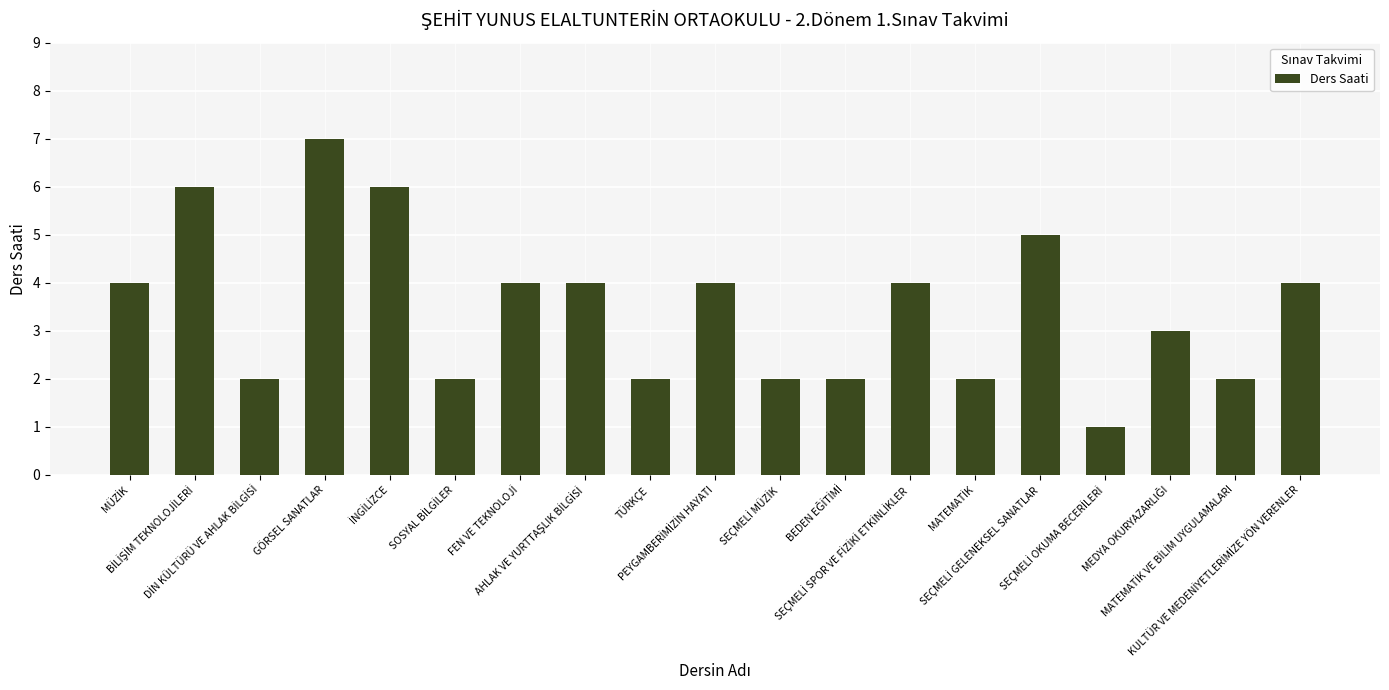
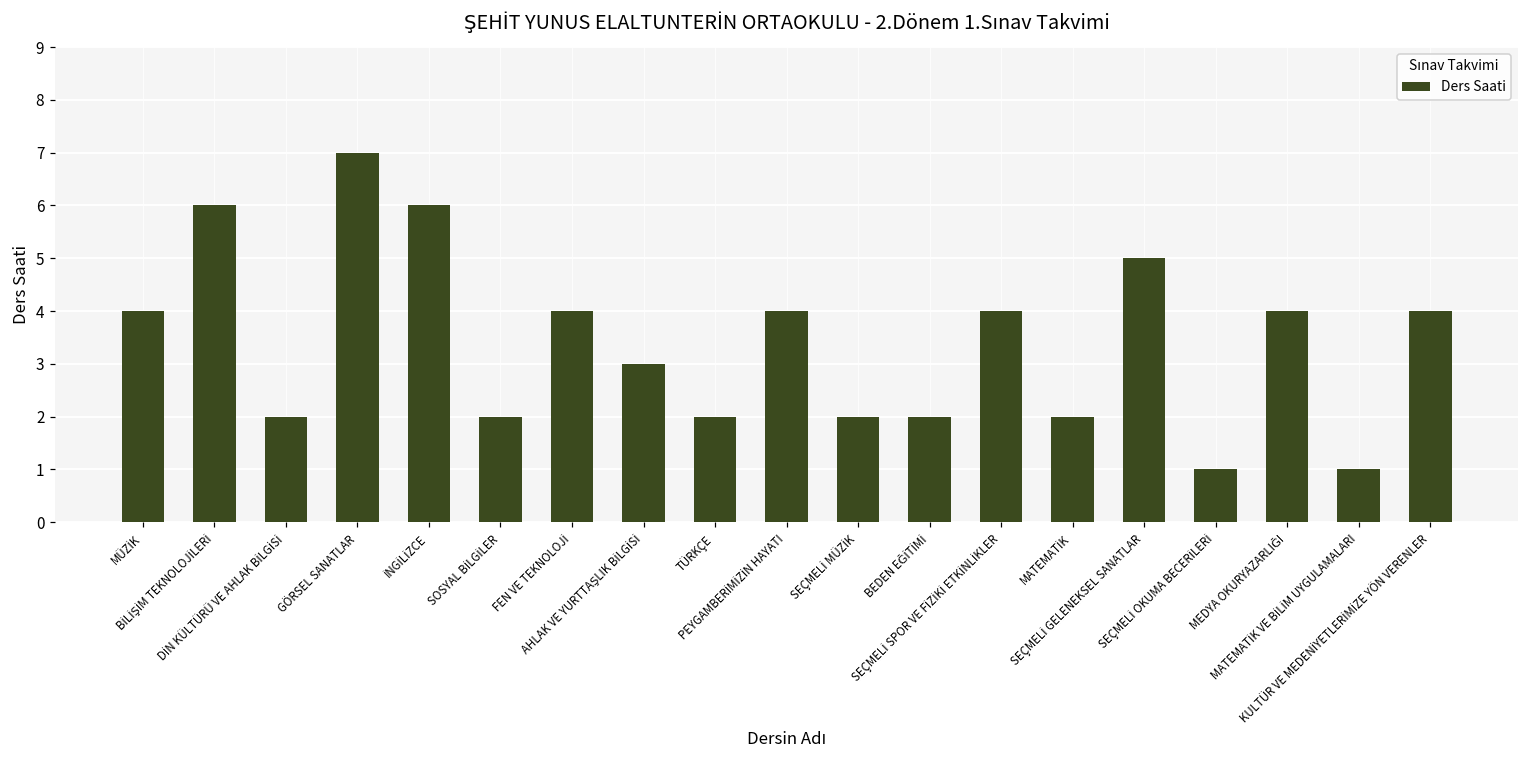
  {
    "MÜZİK": 4,
    "BİLİŞİM TEKNOLOJİLERİ": 6,
    "DİN KÜLTÜRÜ VE AHLAK BİLGİSİ": 2,
    "GÖRSEL SANATLAR": 7,
    "İNGİLİZCE": 6,
    "SOSYAL BİLGİLER": 2,
    "FEN VE TEKNOLOJİ": 4,
-   "AHLAK VE YURTTAŞLIK BİLGİSİ": 4,
+   "AHLAK VE YURTTAŞLIK BİLGİSİ": 3,
    "TÜRKÇE": 2,
    "PEYGAMBERİMİZİN HAYATI": 4,
    "SEÇMELİ MÜZİK": 2,
    "BEDEN EĞİTİMİ": 2,
    "SEÇMELİ SPOR VE FİZİKİ ETKİNLİKLER": 4,
    "MATEMATİK": 2,
    "SEÇMELİ GELENEKSEL SANATLAR": 5,
    "SEÇMELİ OKUMA BECERİLERİ": 1,
-   "MEDYA OKURYAZARLIĞI": 3,
-   "MATEMATİK VE BİLİM UYGULAMALARI": 2,
+   "MEDYA OKURYAZARLIĞI": 4,
+   "MATEMATİK VE BİLİM UYGULAMALARI": 1,
    "KULTÜR VE MEDENİYETLERİMİZE YÖN VERENLER": 4
  }
